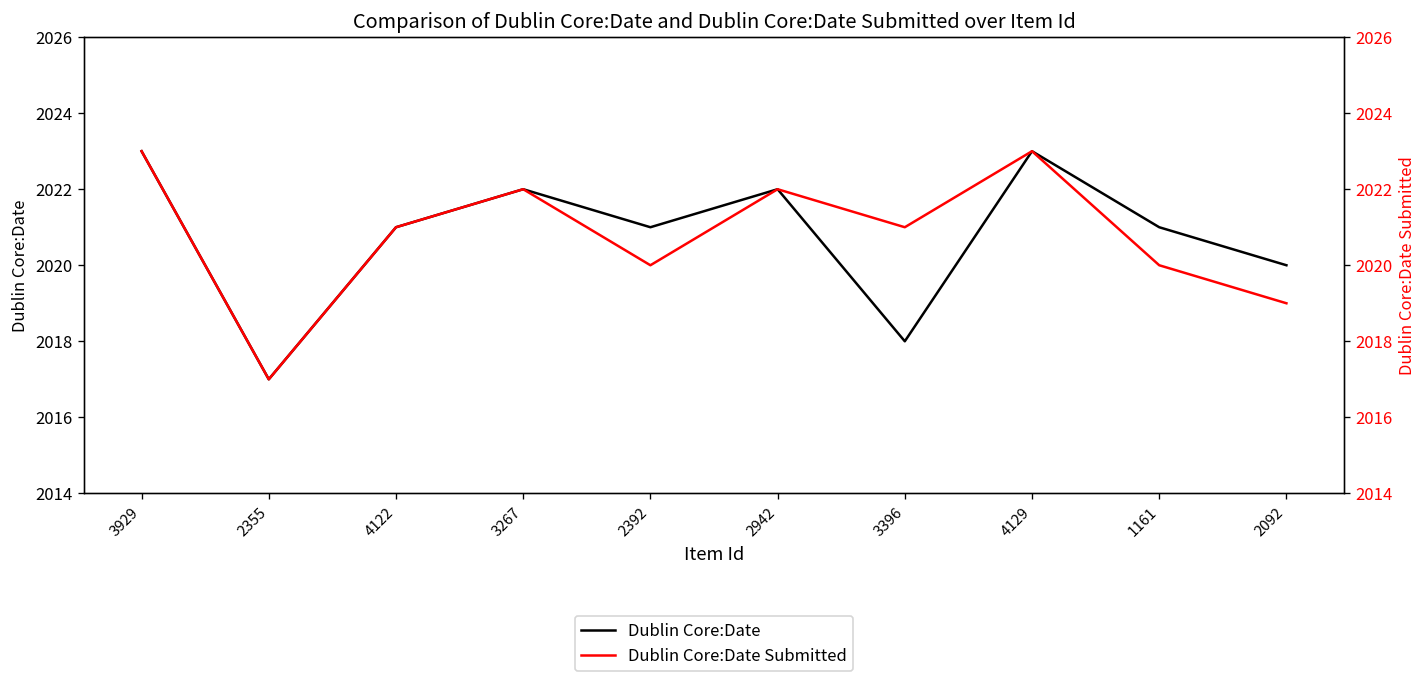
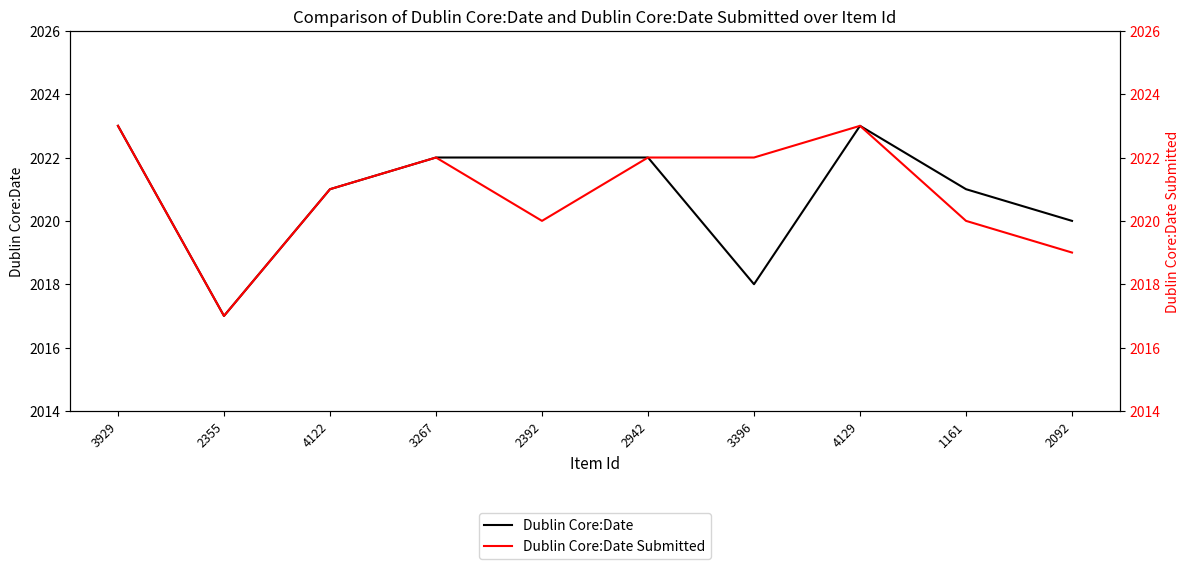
  {
    "Dublin Core:Date": {
      "3929": 2023,
      "2355": 2017,
      "4122": 2021,
      "3267": 2022,
-     "2392": 2021,
+     "2392": 2022,
      "2942": 2022,
      "3396": 2018,
      "4129": 2023,
      "1161": 2021,
      "2092": 2020
    },
    "Dublin Core:Date Submitted": {
      "3929": 2023,
      "2355": 2017,
      "4122": 2021,
      "3267": 2022,
      "2392": 2020,
      "2942": 2022,
-     "3396": 2021,
+     "3396": 2022,
      "4129": 2023,
      "1161": 2020,
      "2092": 2019
    }
  }
